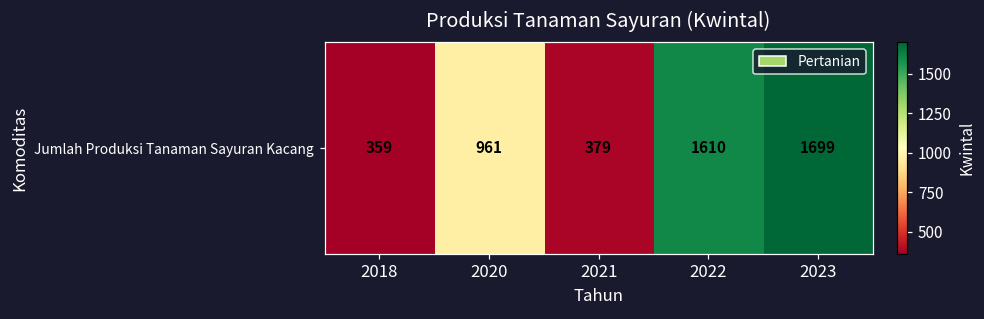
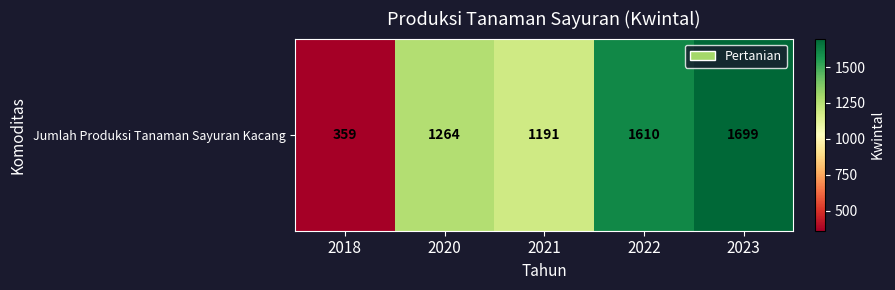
  {
    "Jumlah Produksi Tanaman Sayuran Kacang": {
      "2018": 359,
-     "2020": 961,
-     "2021": 379,
+     "2020": 1264,
+     "2021": 1191,
      "2022": 1610,
      "2023": 1699
    }
  }
